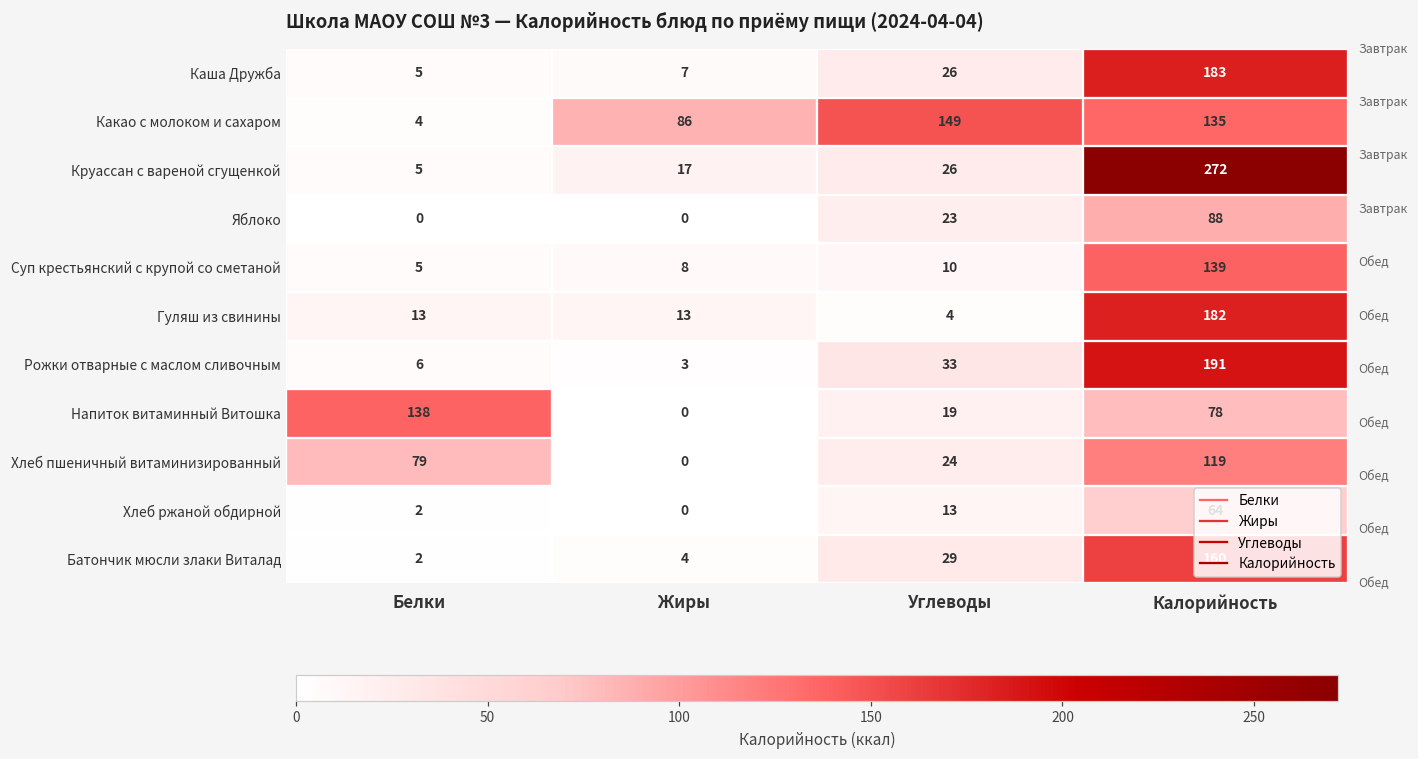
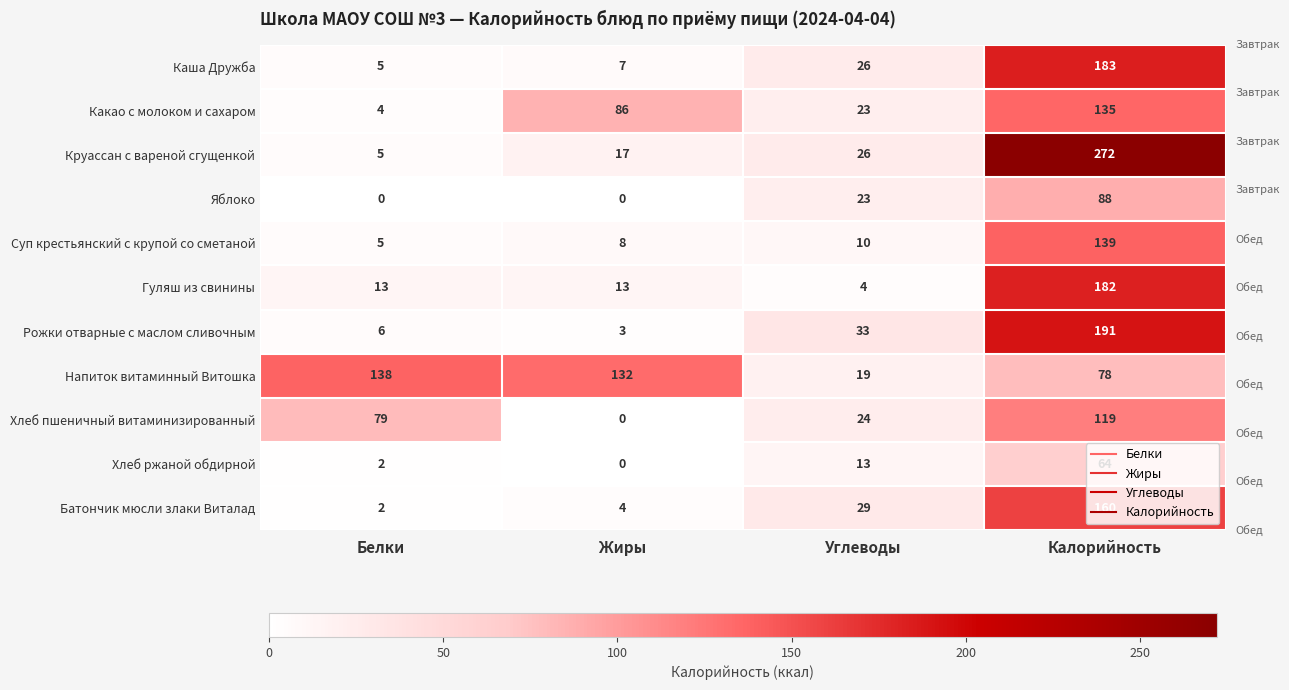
  {
    "Каша Дружба": {
      "Белки": 5,
      "Жиры": 7,
      "Углеводы": 26,
      "Калорийность": 183
    },
    "Какао с молоком и сахаром": {
      "Белки": 4,
      "Жиры": 86,
-     "Углеводы": 149,
+     "Углеводы": 23,
      "Калорийность": 135
    },
    "Круассан с вареной сгущенкой": {
      "Белки": 5,
      "Жиры": 17,
      "Углеводы": 26,
      "Калорийность": 272
    },
    "Яблоко": {
      "Белки": 0,
      "Жиры": 0,
      "Углеводы": 23,
      "Калорийность": 88
    },
    "Суп крестьянский с крупой со сметаной": {
      "Белки": 5,
      "Жиры": 8,
      "Углеводы": 10,
      "Калорийность": 139
    },
    "Гуляш из свинины": {
      "Белки": 13,
      "Жиры": 13,
      "Углеводы": 4,
      "Калорийность": 182
    },
    "Рожки отварные с маслом сливочным": {
      "Белки": 6,
      "Жиры": 3,
      "Углеводы": 33,
      "Калорийность": 191
    },
    "Напиток витаминный Витошка": {
      "Белки": 138,
-     "Жиры": 0,
+     "Жиры": 132,
      "Углеводы": 19,
      "Калорийность": 78
    },
    "Хлеб пшеничный витаминизированный": {
      "Белки": 79,
      "Жиры": 0,
      "Углеводы": 24,
      "Калорийность": 119
    },
    "Хлеб ржаной обдирной": {
      "Белки": 2,
      "Жиры": 0,
      "Углеводы": 13
    },
    "Батончик мюсли злаки Виталад": {
      "Белки": 2,
      "Жиры": 4,
      "Углеводы": 29
    }
  }
